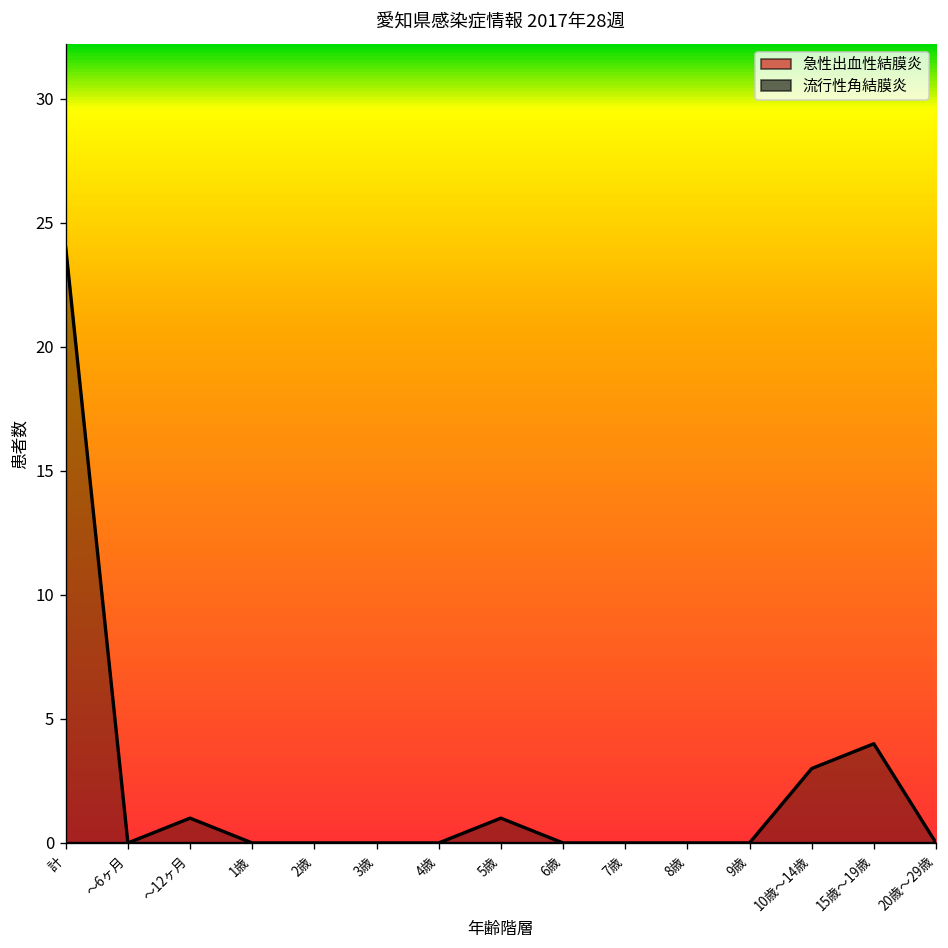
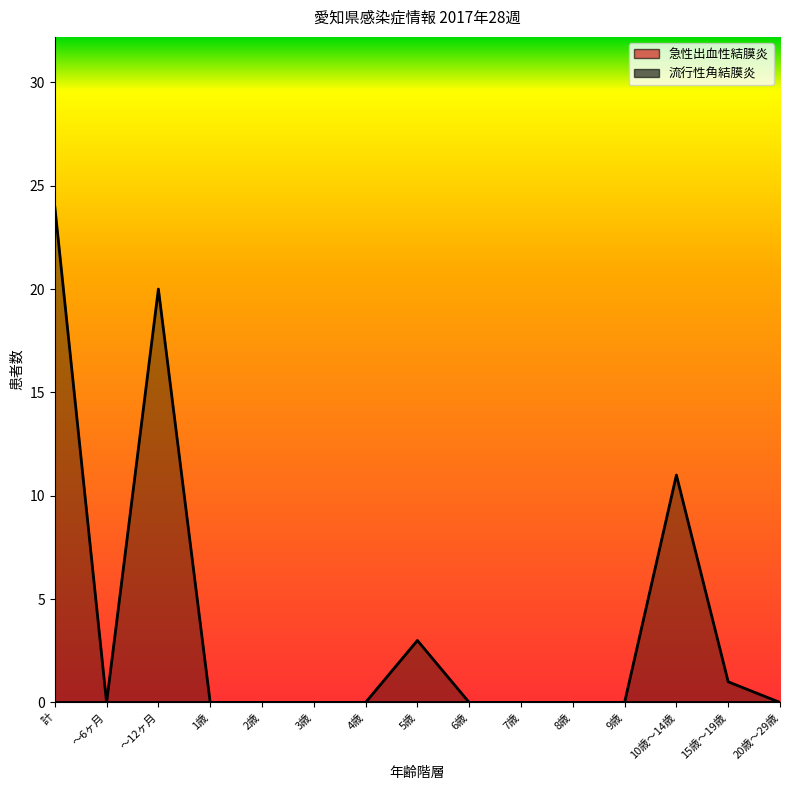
  {
    "急性出血性結膜炎": {
      "計": 0,
      "～12ヶ月": 0,
      "5歳": 0,
      "10歳～14歳": 0,
      "15歳～19歳": 0
    },
    "流行性角結膜炎": {
      "計": 24,
-     "～12ヶ月": 1,
-     "5歳": 1,
-     "10歳～14歳": 3,
-     "15歳～19歳": 4
+     "～12ヶ月": 20,
+     "5歳": 3,
+     "10歳～14歳": 11,
+     "15歳～19歳": 1
    }
  }
